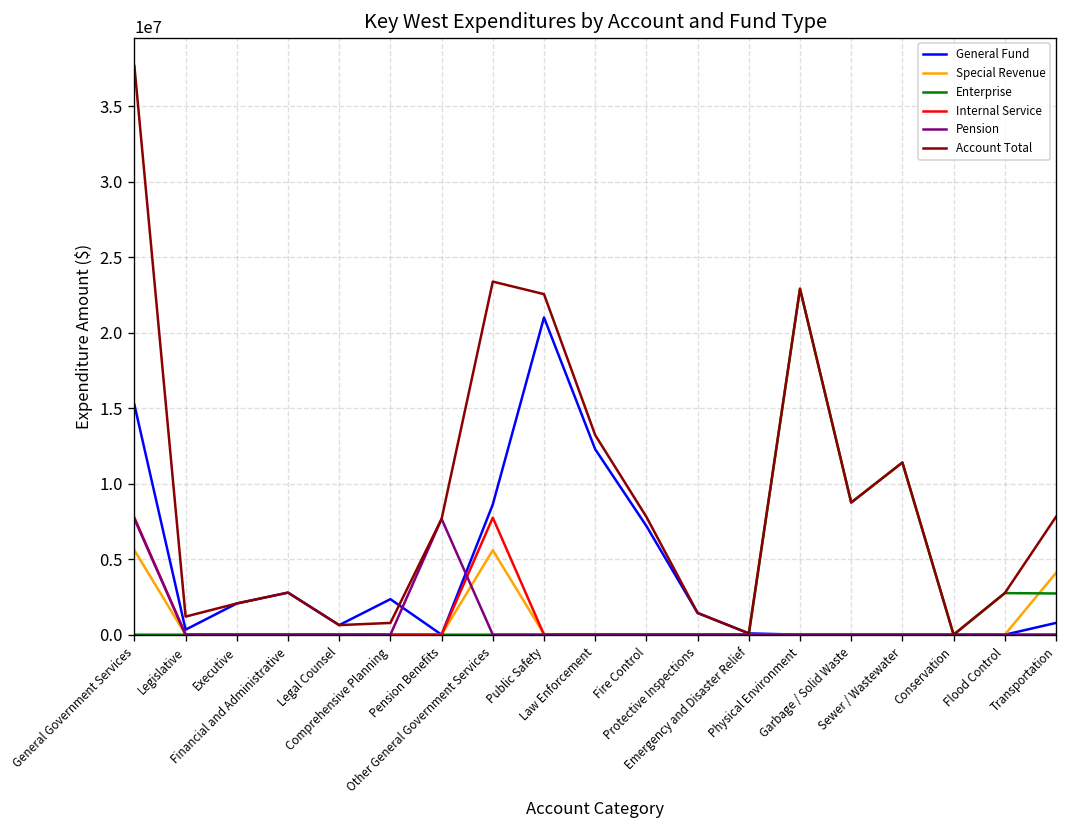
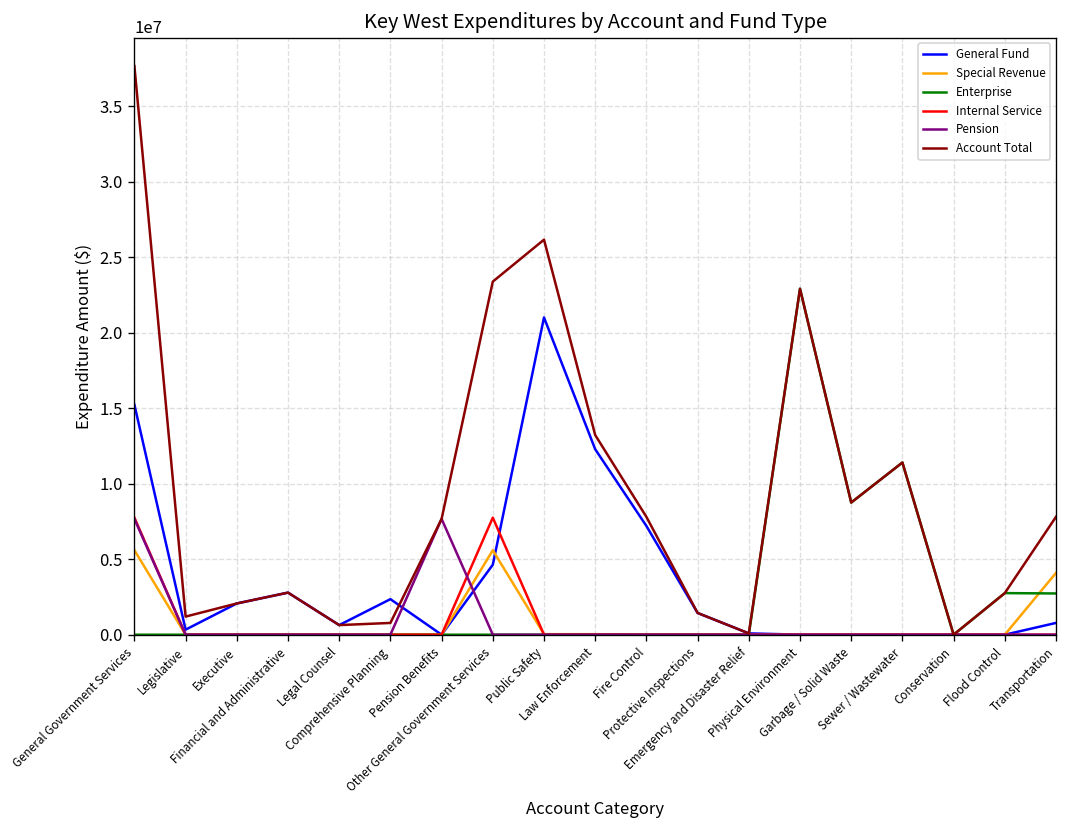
  {
    "General Fund": {
      "General Government Services": 15200000,
      "Legislative": 300000,
      "Comprehensive Planning": 2400000,
-     "Other General Government Services": 8600000,
+     "Other General Government Services": 4600000,
      "Public Safety": 21000000,
      "Law Enforcement": 12300000,
      "Fire Control": 7200000,
      "Transportation": 800000
    },
    "Special Revenue": {
      "General Government Services": 5600000,
      "Other General Government Services": 5600000,
      "Transportation": 4100000
    },
    "Enterprise": {
      "General Government Services": 0,
      "Transportation": 2700000
    },
    "Internal Service": {
      "Other General Government Services": 7800000
    },
    "Account Total": {
      "General Government Services": 37700000,
      "Legislative": 1200000,
      "Comprehensive Planning": 800000,
      "Other General Government Services": 23400000,
-     "Public Safety": 22600000,
+     "Public Safety": 26200000,
      "Law Enforcement": 13200000,
      "Fire Control": 7800000,
      "Transportation": 7800000
    }
  }
